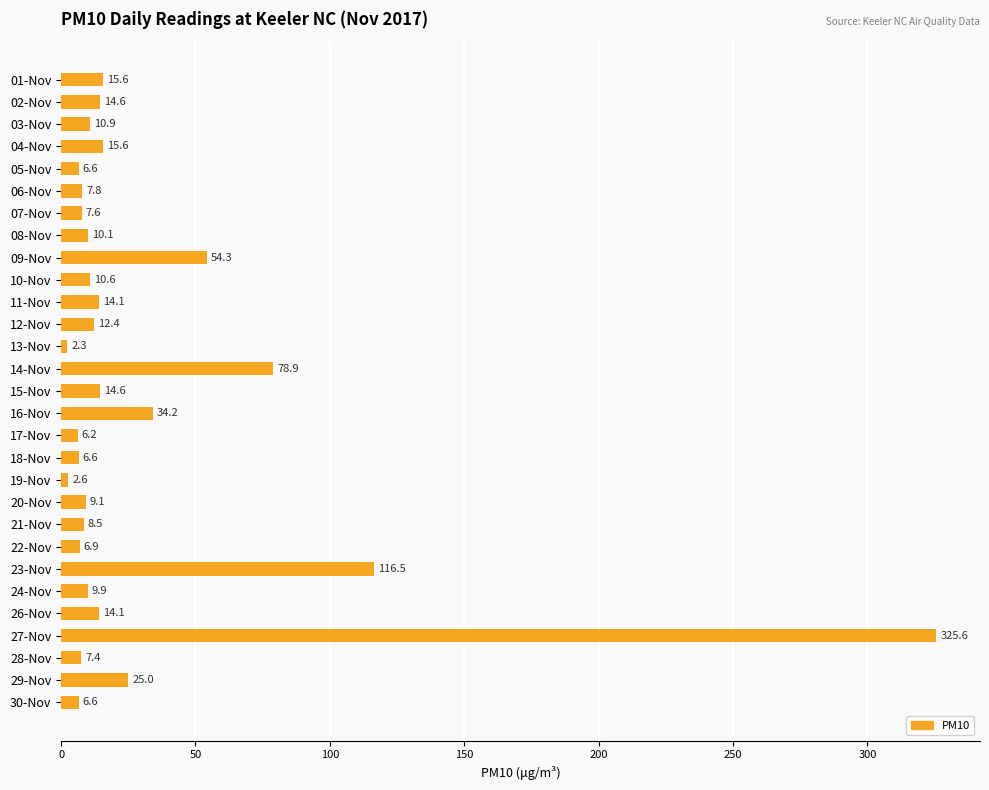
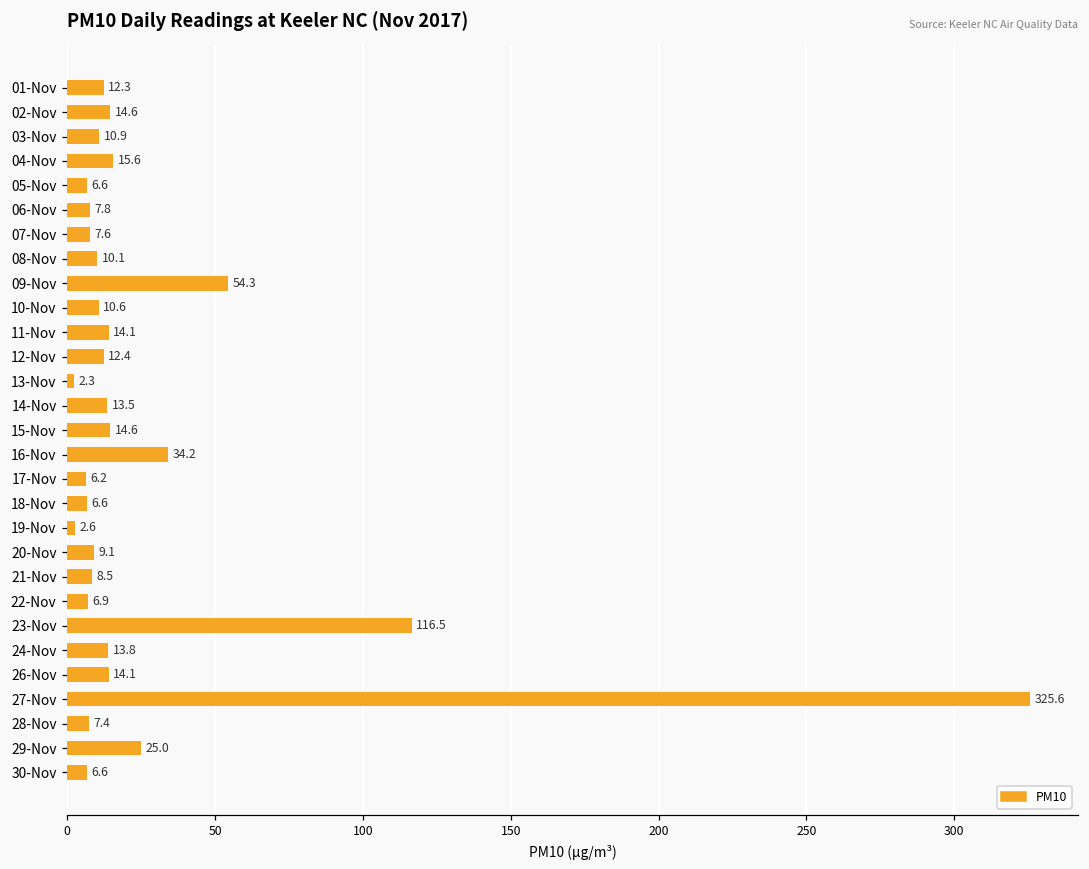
  {
-   "01-Nov": 15.6,
+   "01-Nov": 12.3,
    "02-Nov": 14.6,
    "03-Nov": 10.9,
    "04-Nov": 15.6,
    "05-Nov": 6.6,
    "06-Nov": 7.8,
    "07-Nov": 7.6,
    "08-Nov": 10.1,
    "09-Nov": 54.3,
    "10-Nov": 10.6,
    "11-Nov": 14.1,
    "12-Nov": 12.4,
    "13-Nov": 2.3,
-   "14-Nov": 78.9,
+   "14-Nov": 13.5,
    "15-Nov": 14.6,
    "16-Nov": 34.2,
    "17-Nov": 6.2,
    "18-Nov": 6.6,
    "19-Nov": 2.6,
    "20-Nov": 9.1,
    "21-Nov": 8.5,
    "22-Nov": 6.9,
    "23-Nov": 116.5,
-   "24-Nov": 9.9,
+   "24-Nov": 13.8,
    "26-Nov": 14.1,
    "27-Nov": 325.6,
    "28-Nov": 7.4,
    "29-Nov": 25.0,
    "30-Nov": 6.6
  }
